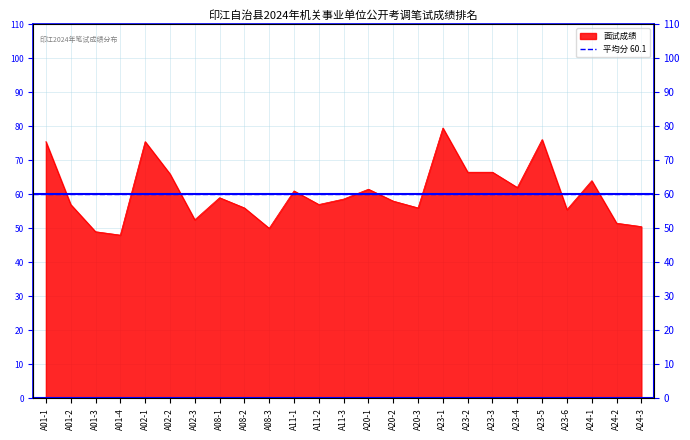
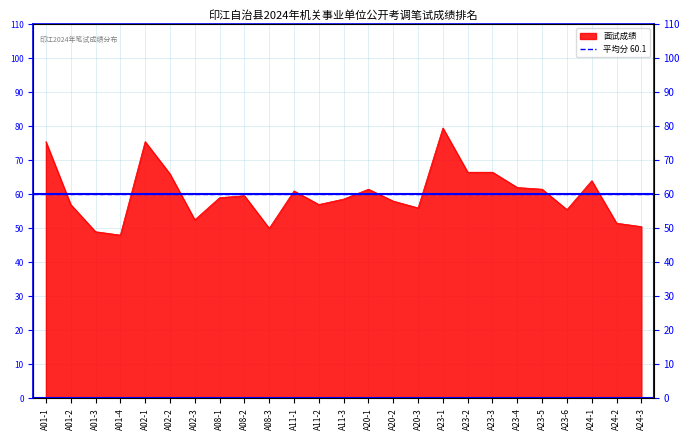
  {
    "A01-1": 76,
    "A01-2": 57,
    "A01-3": 49,
    "A01-4": 48,
    "A02-1": 76,
    "A02-2": 66,
    "A02-3": 53,
    "A08-1": 59,
-   "A08-2": 56,
+   "A08-2": 60,
    "A08-3": 50,
    "A11-1": 61,
    "A11-2": 57,
    "A11-3": 59,
    "A20-1": 62,
    "A20-2": 58,
    "A20-3": 56,
    "A23-1": 80,
    "A23-2": 67,
    "A23-3": 67,
    "A23-4": 62,
-   "A23-5": 76,
+   "A23-5": 62,
    "A23-6": 56,
    "A24-1": 64,
    "A24-2": 52,
    "A24-3": 51
  }
